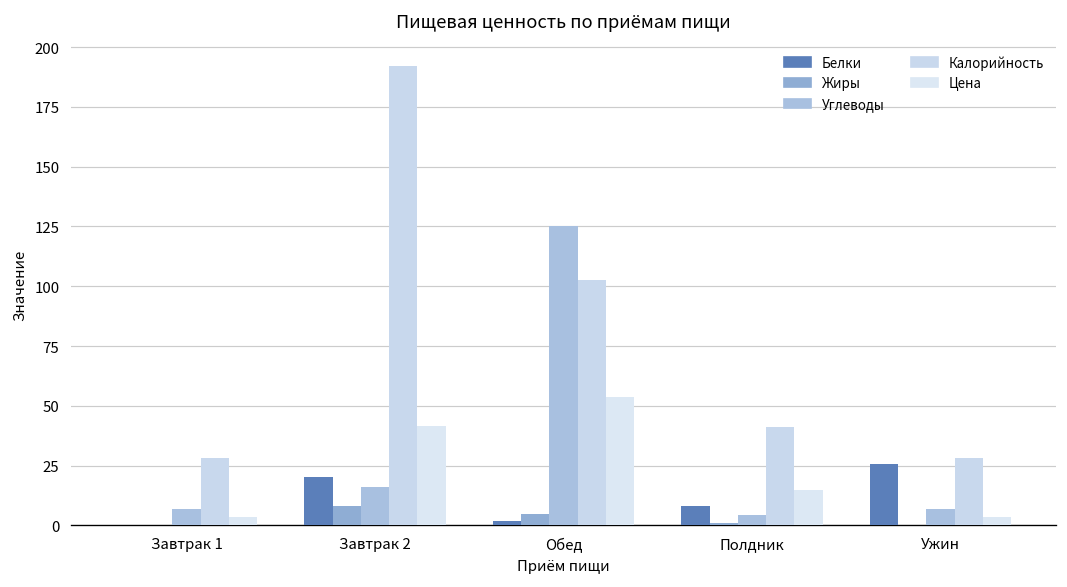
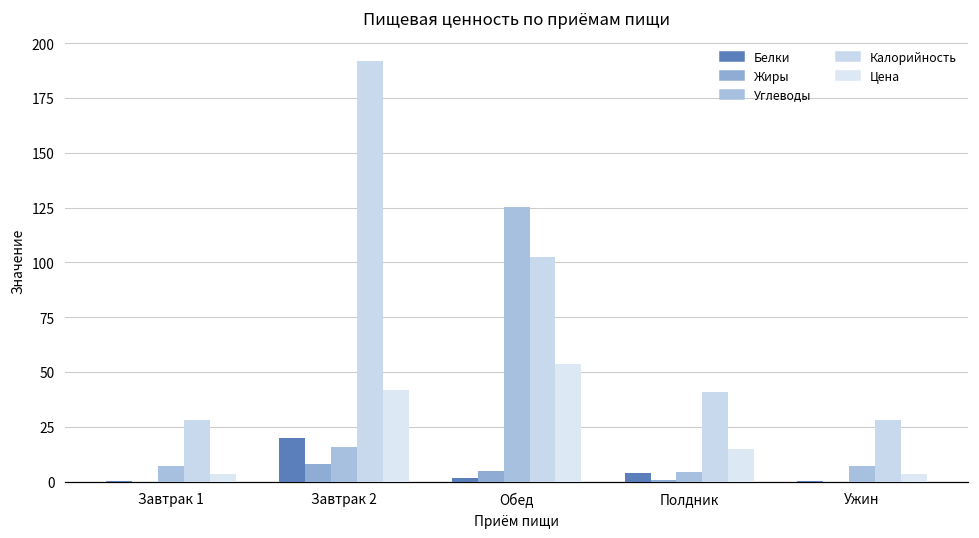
  {
    "Белки": {
      "Завтрак 2": 20,
      "Обед": 2,
-     "Полдник": 8,
-     "Ужин": 26
+     "Полдник": 4,
+     "Ужин": 0
    }
  }
